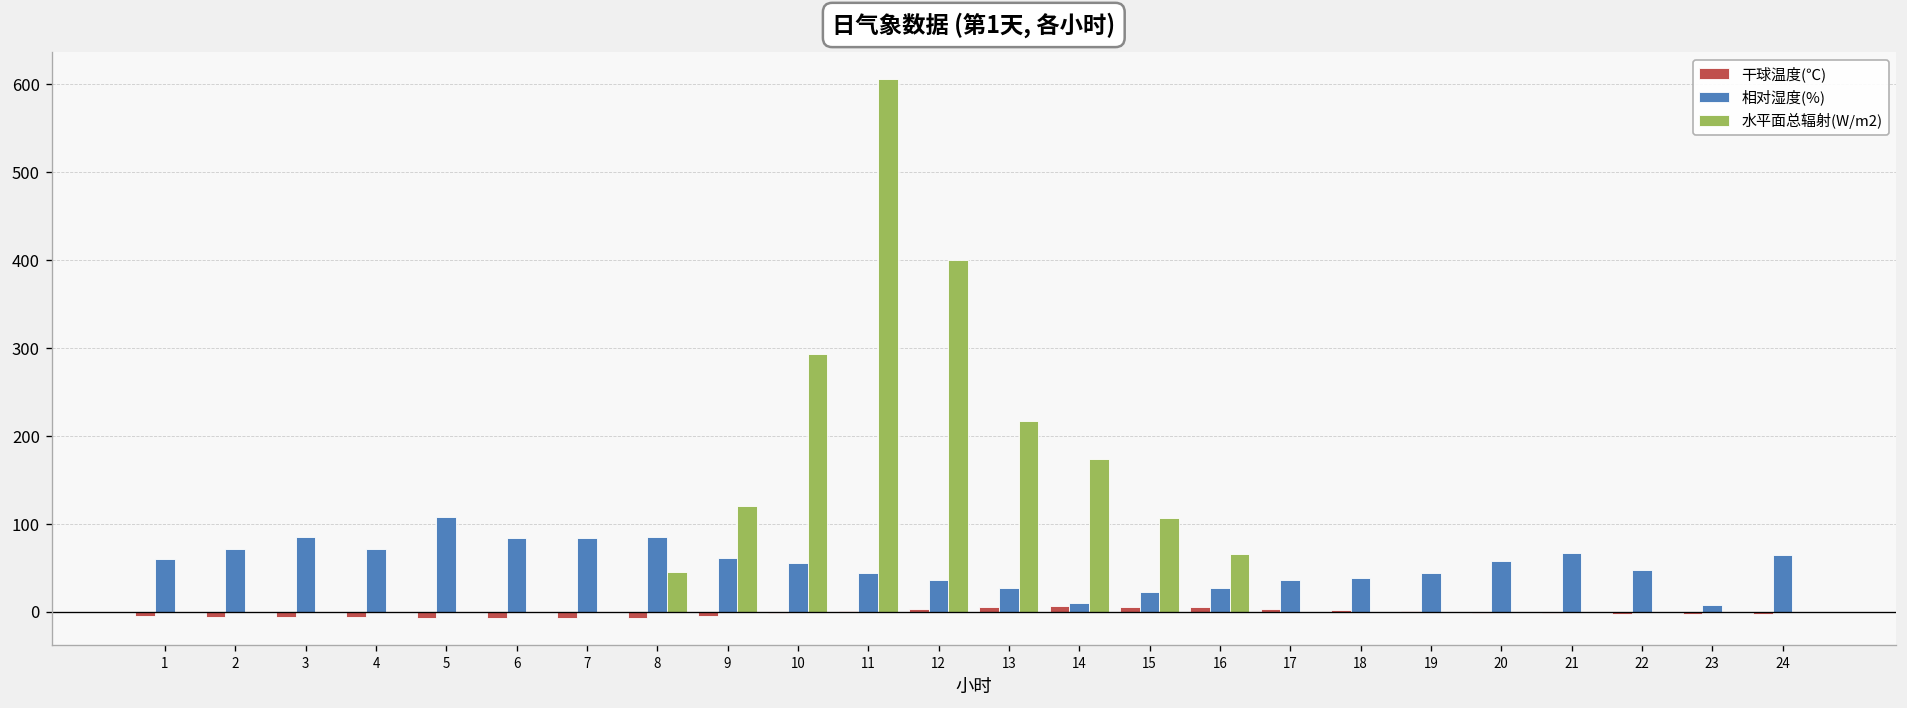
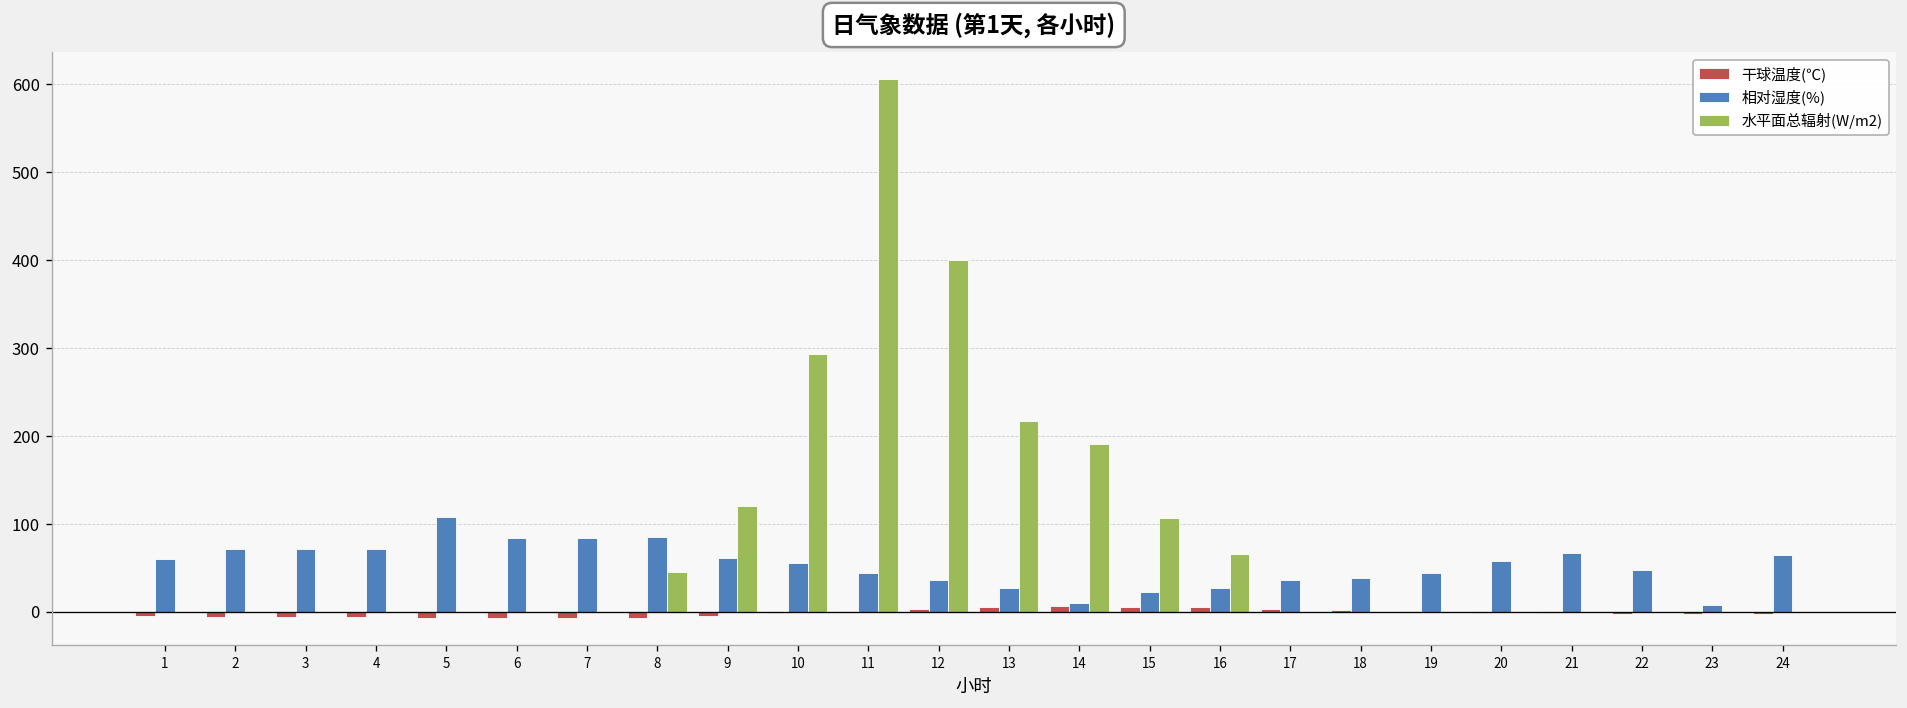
  {
    "干球温度(℃)": {
      "1": -10,
      "2": -10,
      "3": -10,
      "4": -10,
      "5": -10,
      "6": -10,
      "7": -10,
      "8": -10,
      "9": 0,
      "12": 0,
      "13": 10,
      "14": 10,
      "15": 10,
      "16": 10,
      "17": 0
    },
    "相对湿度(%)": {
      "1": 60,
      "2": 70,
-     "3": 90,
+     "3": 70,
      "4": 70,
      "5": 110,
      "6": 80,
      "7": 80,
      "8": 80,
      "9": 60,
      "10": 60,
      "11": 40,
      "12": 40,
      "13": 30,
      "14": 10,
      "15": 20,
      "16": 30,
      "17": 40,
      "18": 40,
      "19": 40,
      "20": 60,
      "21": 70,
      "22": 50,
      "23": 10,
      "24": 60
    },
    "水平面总辐射(W/m2)": {
      "1": 0,
      "2": 0,
      "3": 0,
      "4": 0,
      "5": 0,
      "6": 0,
      "7": 0,
      "8": 50,
      "9": 120,
      "10": 290,
      "11": 610,
      "12": 400,
      "13": 220,
-     "14": 170,
+     "14": 190,
      "15": 110,
      "16": 70,
      "17": 0,
      "18": 0,
      "19": 0,
      "20": 0,
      "21": 0,
      "22": 0,
      "23": 0,
      "24": 0
    }
  }
